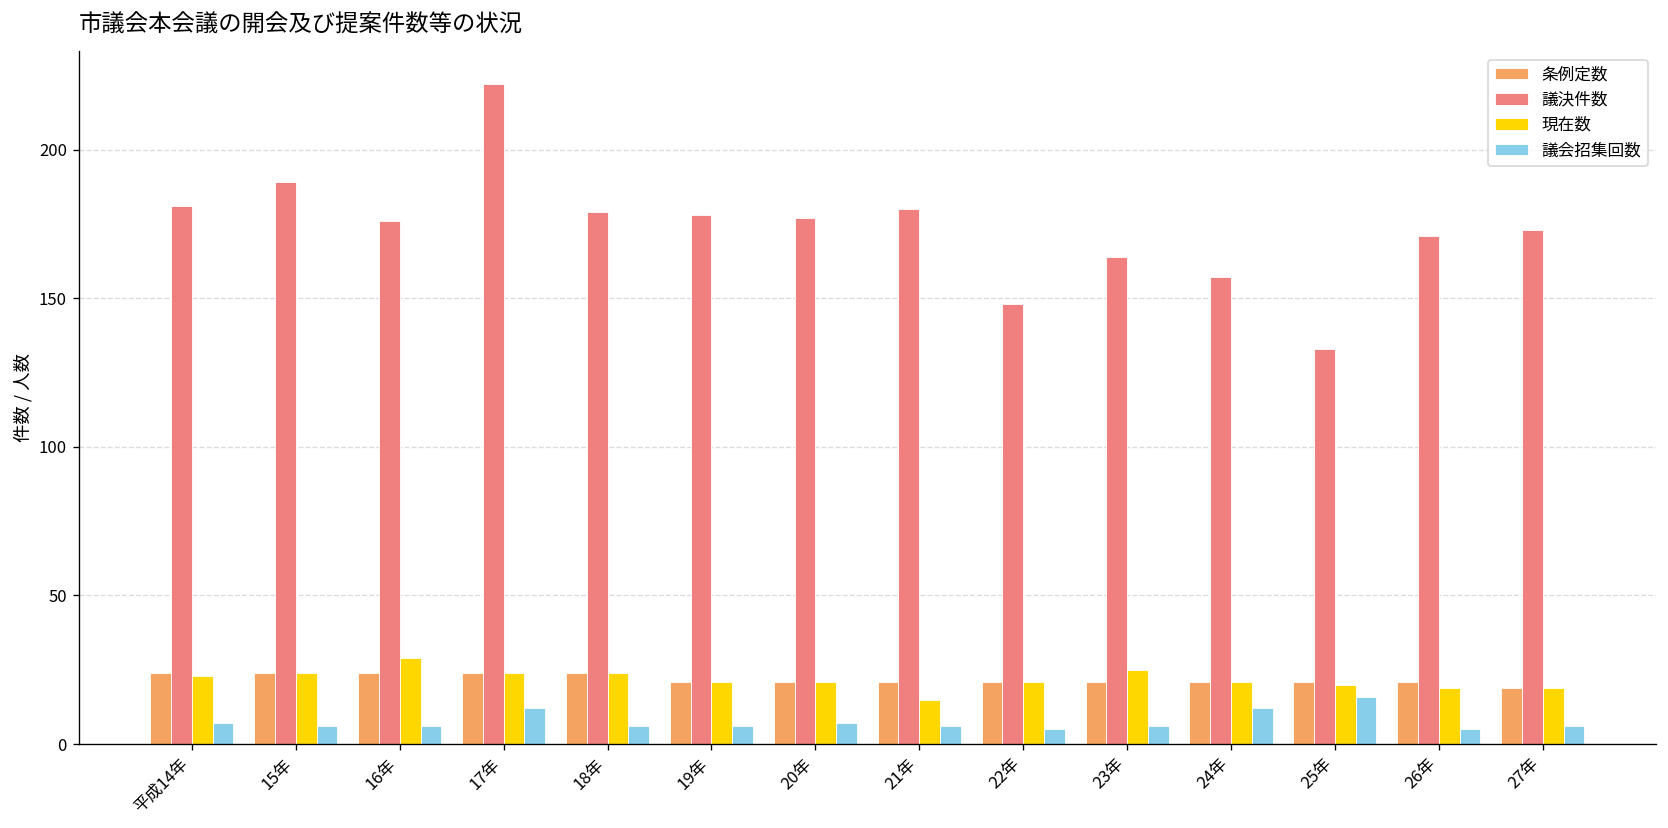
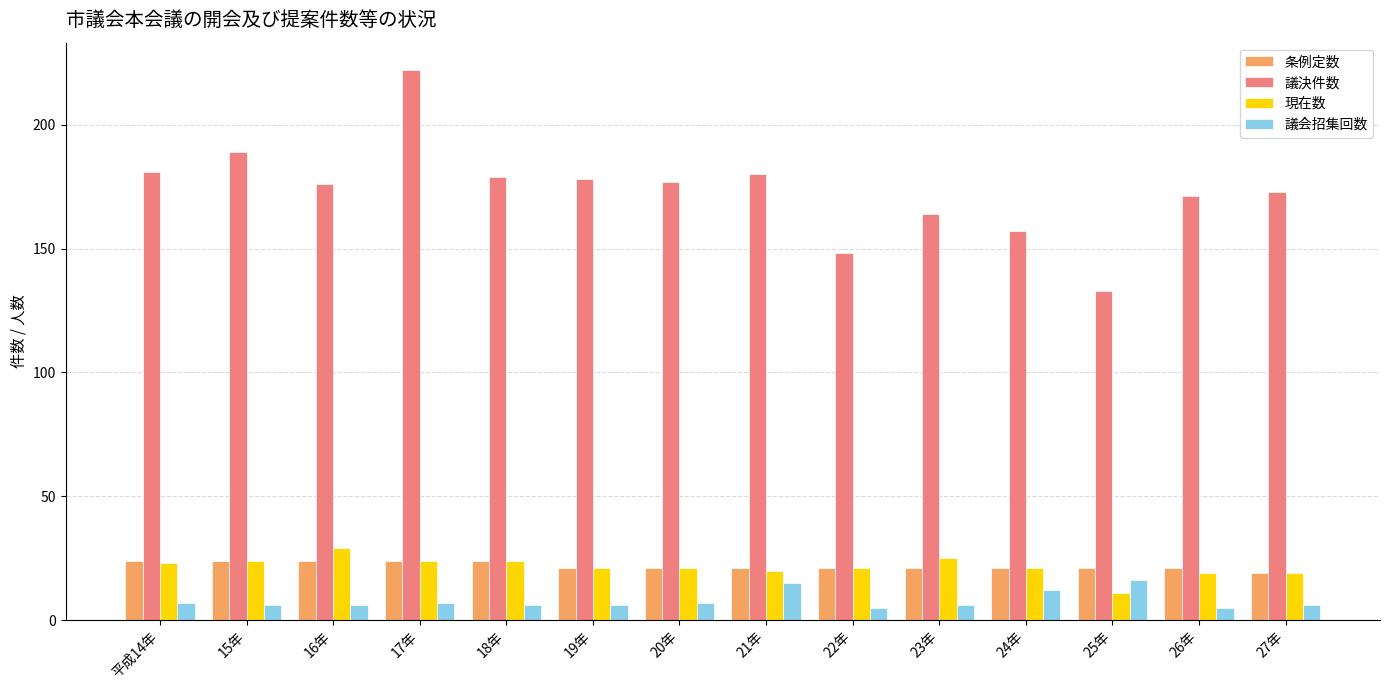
  {
    "現在数": {
      "平成14年": 23,
      "15年": 24,
      "16年": 29,
      "17年": 24,
      "18年": 24,
      "19年": 21,
      "20年": 21,
-     "21年": 15,
+     "21年": 20,
      "22年": 21,
      "23年": 25,
      "24年": 21,
-     "25年": 20,
+     "25年": 11,
      "26年": 19,
      "27年": 19
    },
    "議会招集回数": {
      "平成14年": 7,
      "15年": 6,
      "16年": 6,
-     "17年": 12,
+     "17年": 7,
      "18年": 6,
      "19年": 6,
      "20年": 7,
-     "21年": 6,
+     "21年": 15,
      "22年": 5,
      "23年": 6,
      "24年": 12,
      "25年": 16,
      "26年": 5,
      "27年": 6
    }
  }
